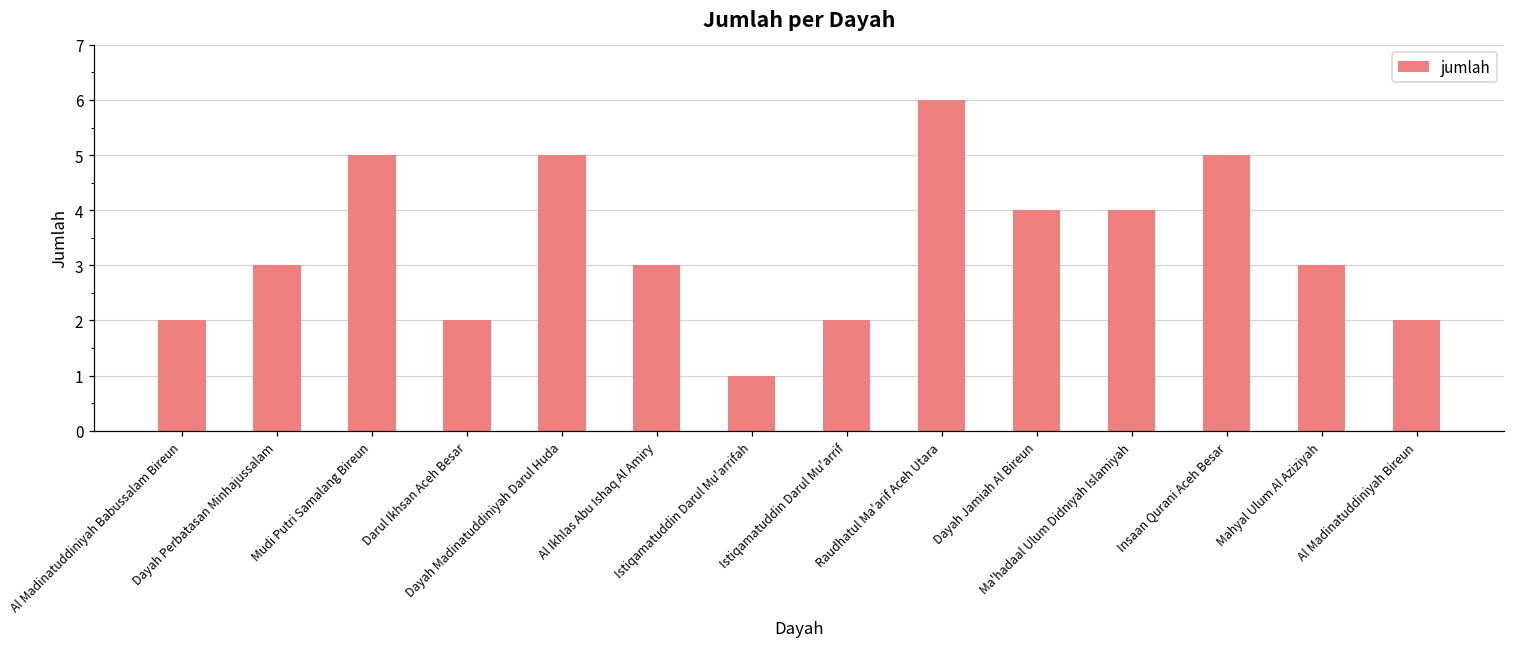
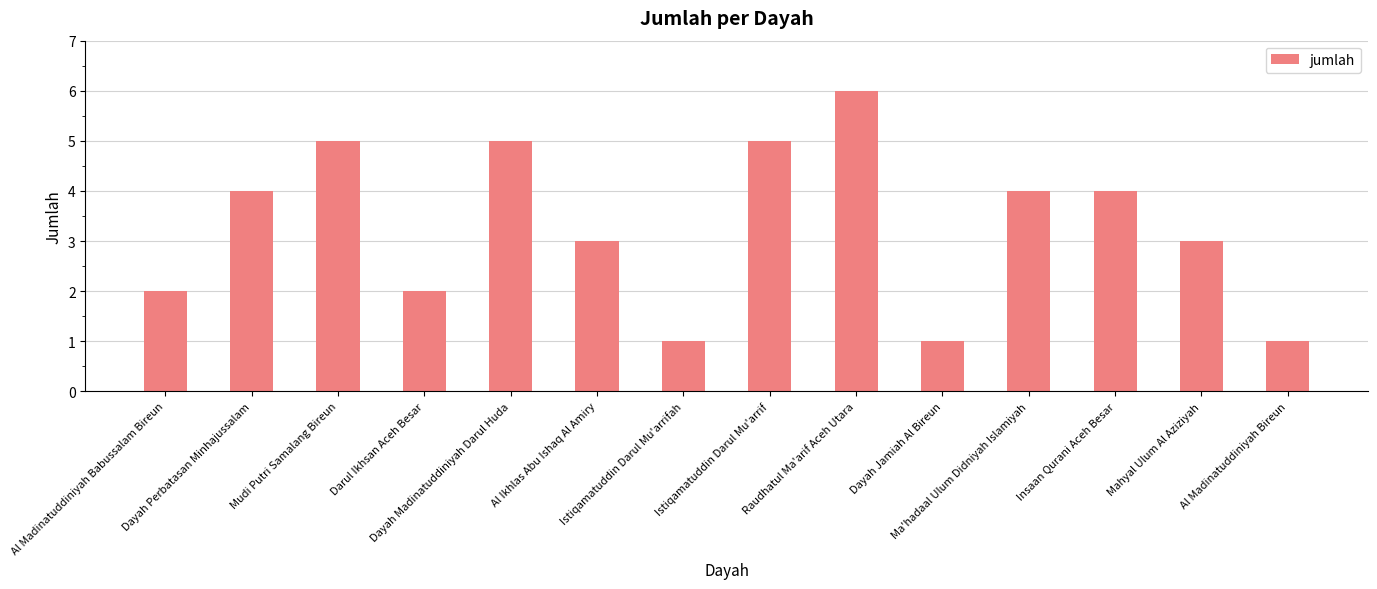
  {
    "Al Madinatuddiniyah Babussalam Bireun": 2,
-   "Dayah Perbatasan Minhajussalam": 3,
+   "Dayah Perbatasan Minhajussalam": 4,
    "Mudi Putri Samalang Bireun": 5,
    "Darul Ikhsan Aceh Besar": 2,
    "Dayah Madinatuddiniyah Darul Huda": 5,
    "Al Ikhlas Abu Ishaq Al Amiry": 3,
    "Istiqamatuddin Darul Mu'arrifah": 1,
-   "Istiqamatuddin Darul Mu'arrif": 2,
+   "Istiqamatuddin Darul Mu'arrif": 5,
    "Raudhatul Ma'arif Aceh Utara": 6,
-   "Dayah Jamiah Al Bireun": 4,
+   "Dayah Jamiah Al Bireun": 1,
    "Ma'hadaal Ulum Didniyah Islamiyah": 4,
-   "Insaan Qurani Aceh Besar": 5,
+   "Insaan Qurani Aceh Besar": 4,
    "Mahyal Ulum Al Aziziyah": 3,
-   "Al Madinatuddiniyah Bireun": 2
+   "Al Madinatuddiniyah Bireun": 1
  }
